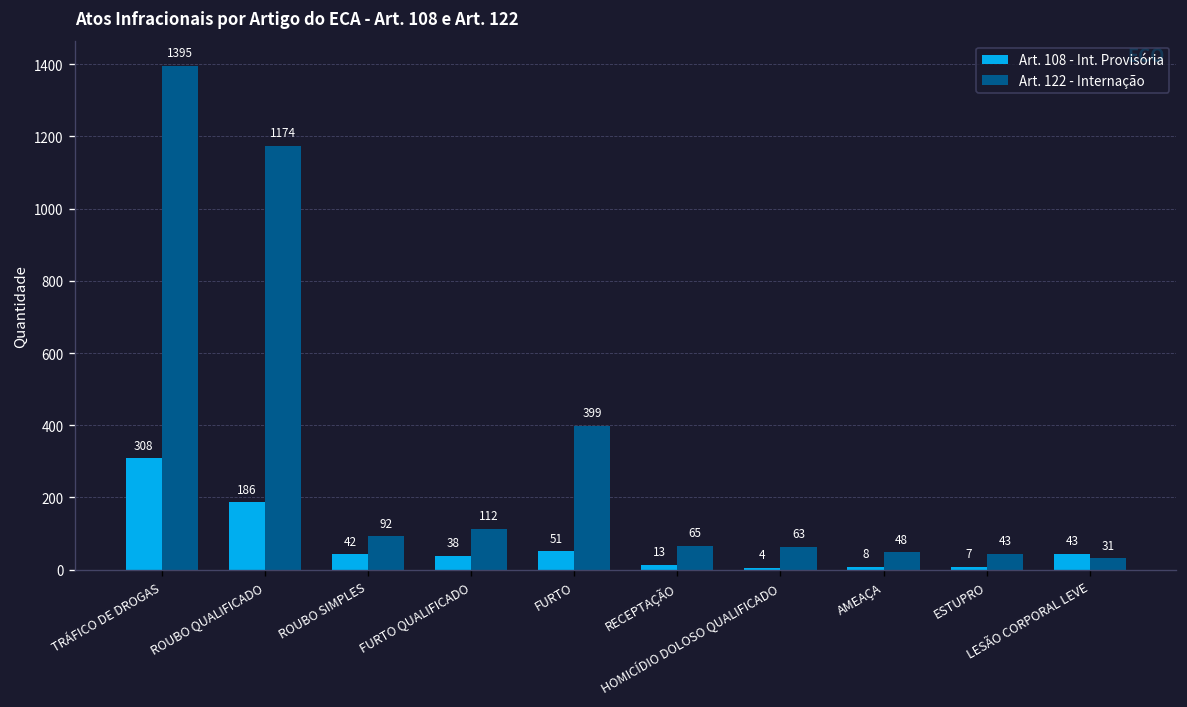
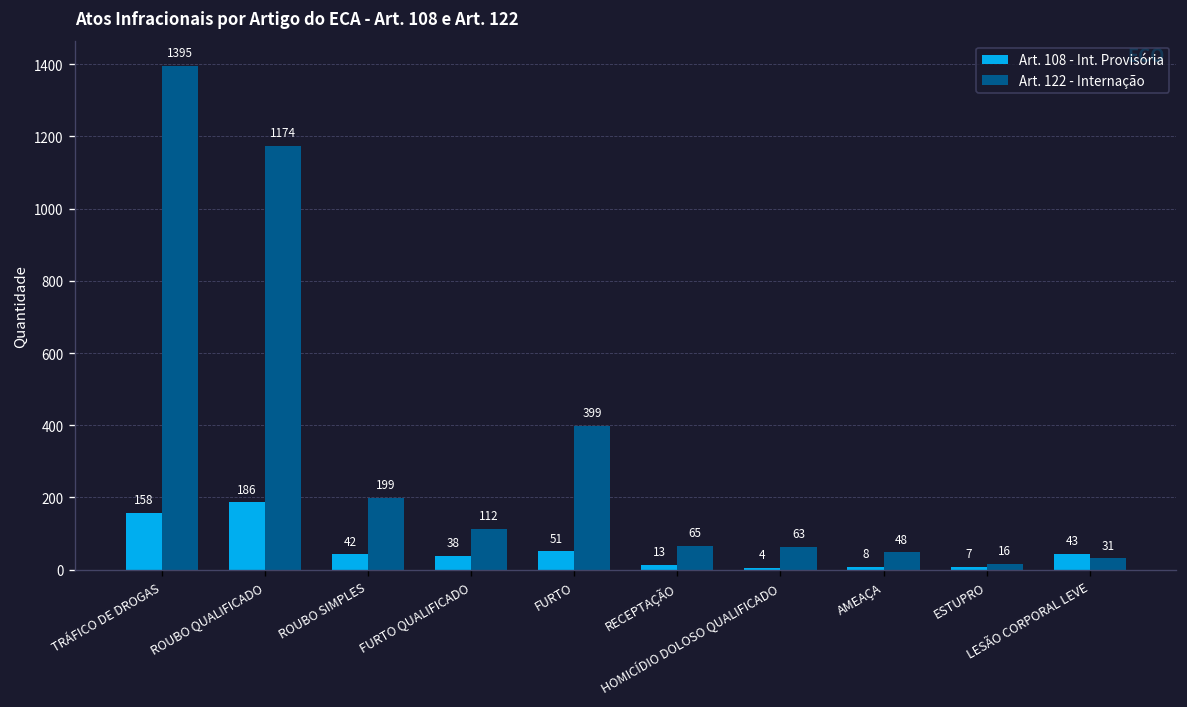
  {
    "Art. 108 - Int. Provisória": {
-     "TRÁFICO DE DROGAS": 308,
+     "TRÁFICO DE DROGAS": 158,
      "ROUBO QUALIFICADO": 186,
      "ROUBO SIMPLES": 42,
      "FURTO QUALIFICADO": 38,
      "FURTO": 51,
      "RECEPTAÇÃO": 13,
      "HOMICÍDIO DOLOSO QUALIFICADO": 4,
      "AMEAÇA": 8,
      "ESTUPRO": 7,
      "LESÃO CORPORAL LEVE": 43
    },
    "Art. 122 - Internação": {
      "TRÁFICO DE DROGAS": 1395,
      "ROUBO QUALIFICADO": 1174,
-     "ROUBO SIMPLES": 92,
+     "ROUBO SIMPLES": 199,
      "FURTO QUALIFICADO": 112,
      "FURTO": 399,
      "RECEPTAÇÃO": 65,
      "HOMICÍDIO DOLOSO QUALIFICADO": 63,
      "AMEAÇA": 48,
-     "ESTUPRO": 43,
+     "ESTUPRO": 16,
      "LESÃO CORPORAL LEVE": 31
    }
  }
